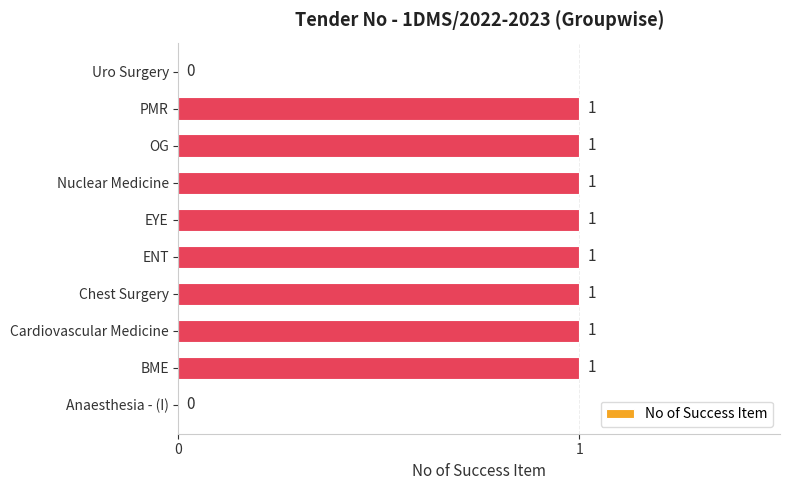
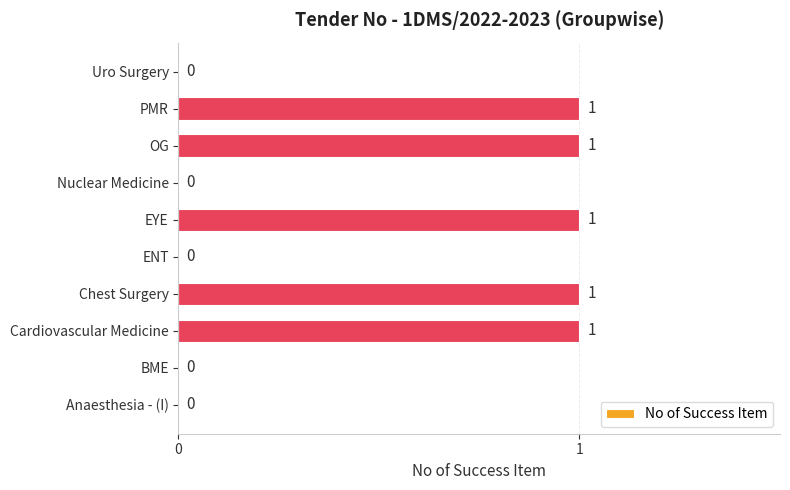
  {
    "Uro Surgery": 0,
    "PMR": 1,
    "OG": 1,
-   "Nuclear Medicine": 1,
+   "Nuclear Medicine": 0,
    "EYE": 1,
-   "ENT": 1,
+   "ENT": 0,
    "Chest Surgery": 1,
    "Cardiovascular Medicine": 1,
-   "BME": 1,
+   "BME": 0,
    "Anaesthesia - (I)": 0
  }
